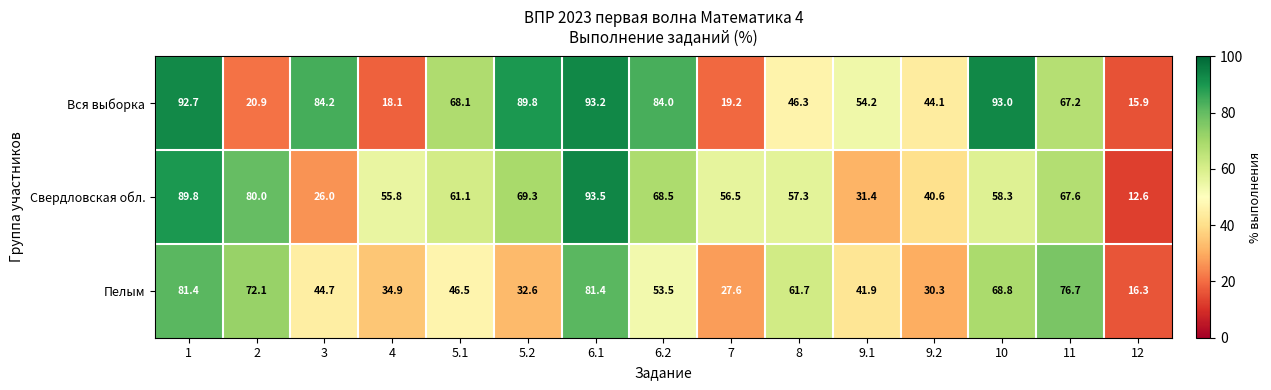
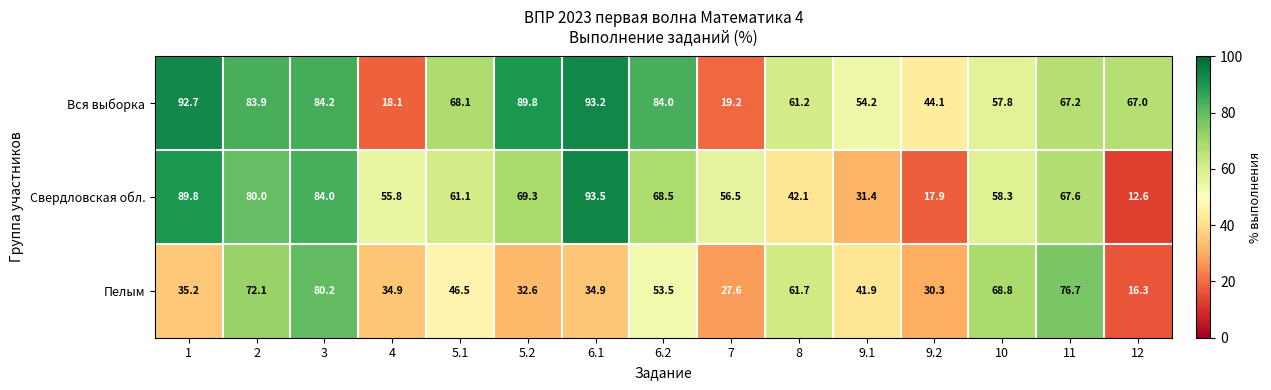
  {
    "Вся выборка": {
      "1": 92.7,
-     "2": 20.9,
+     "2": 83.9,
      "3": 84.2,
      "4": 18.1,
      "5.1": 68.1,
      "5.2": 89.8,
      "6.1": 93.2,
      "6.2": 84.0,
      "7": 19.2,
-     "8": 46.3,
+     "8": 61.2,
      "9.1": 54.2,
      "9.2": 44.1,
-     "10": 93.0,
+     "10": 57.8,
      "11": 67.2,
-     "12": 15.9
+     "12": 67.0
    },
    "Свердловская обл.": {
      "1": 89.8,
      "2": 80.0,
-     "3": 26.0,
+     "3": 84.0,
      "4": 55.8,
      "5.1": 61.1,
      "5.2": 69.3,
      "6.1": 93.5,
      "6.2": 68.5,
      "7": 56.5,
-     "8": 57.3,
+     "8": 42.1,
      "9.1": 31.4,
-     "9.2": 40.6,
+     "9.2": 17.9,
      "10": 58.3,
      "11": 67.6,
      "12": 12.6
    },
    "Пелым": {
-     "1": 81.4,
+     "1": 35.2,
      "2": 72.1,
-     "3": 44.7,
+     "3": 80.2,
      "4": 34.9,
      "5.1": 46.5,
      "5.2": 32.6,
-     "6.1": 81.4,
+     "6.1": 34.9,
      "6.2": 53.5,
      "7": 27.6,
      "8": 61.7,
      "9.1": 41.9,
      "9.2": 30.3,
      "10": 68.8,
      "11": 76.7,
      "12": 16.3
    }
  }
